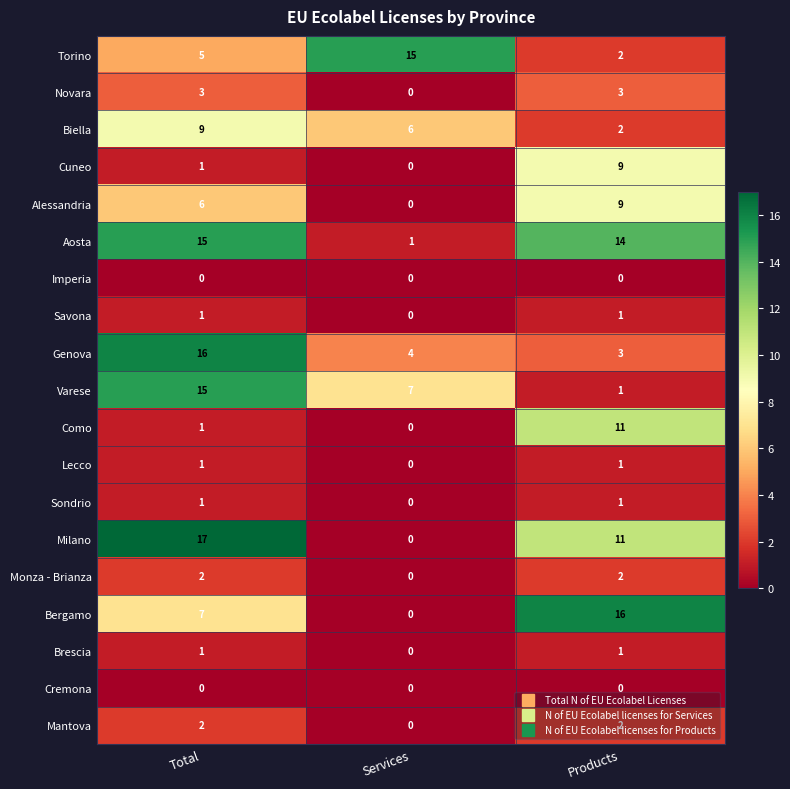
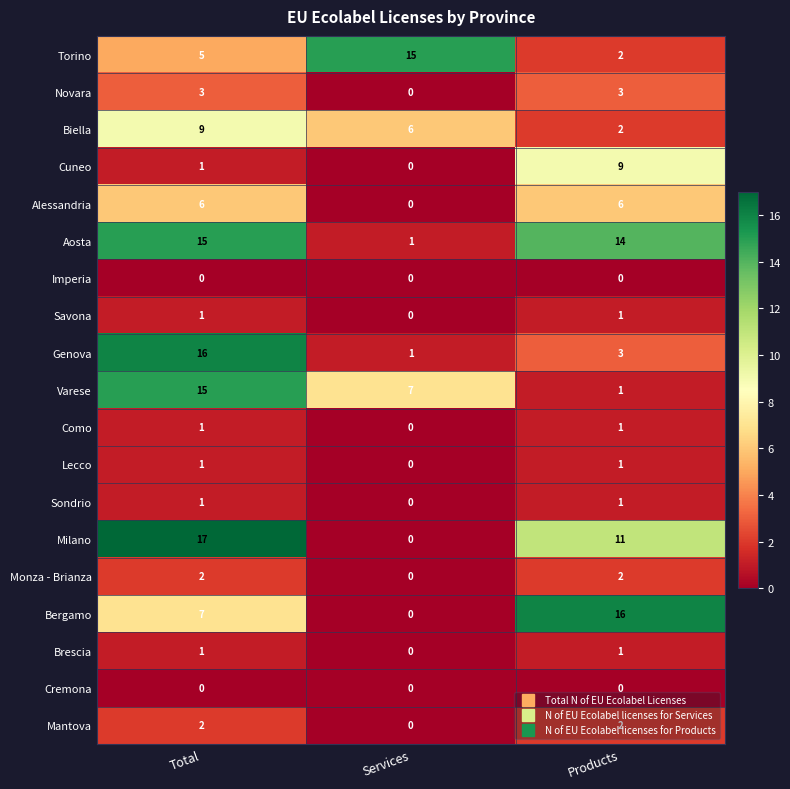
  {
    "Torino": {
      "Total": 5,
      "Services": 15,
      "Products": 2
    },
    "Novara": {
      "Total": 3,
      "Services": 0,
      "Products": 3
    },
    "Biella": {
      "Total": 9,
      "Services": 6,
      "Products": 2
    },
    "Cuneo": {
      "Total": 1,
      "Services": 0,
      "Products": 9
    },
    "Alessandria": {
      "Total": 6,
      "Services": 0,
-     "Products": 9
+     "Products": 6
    },
    "Aosta": {
      "Total": 15,
      "Services": 1,
      "Products": 14
    },
    "Imperia": {
      "Total": 0,
      "Services": 0,
      "Products": 0
    },
    "Savona": {
      "Total": 1,
      "Services": 0,
      "Products": 1
    },
    "Genova": {
      "Total": 16,
-     "Services": 4,
+     "Services": 1,
      "Products": 3
    },
    "Varese": {
      "Total": 15,
      "Services": 7,
      "Products": 1
    },
    "Como": {
      "Total": 1,
      "Services": 0,
-     "Products": 11
+     "Products": 1
    },
    "Lecco": {
      "Total": 1,
      "Services": 0,
      "Products": 1
    },
    "Sondrio": {
      "Total": 1,
      "Services": 0,
      "Products": 1
    },
    "Milano": {
      "Total": 17,
      "Services": 0,
      "Products": 11
    },
    "Monza - Brianza": {
      "Total": 2,
      "Services": 0,
      "Products": 2
    },
    "Bergamo": {
      "Total": 7,
      "Services": 0,
      "Products": 16
    },
    "Brescia": {
      "Total": 1,
      "Services": 0,
      "Products": 1
    },
    "Cremona": {
      "Total": 0,
      "Services": 0
    },
    "Mantova": {
      "Total": 2,
      "Services": 0
    }
  }
